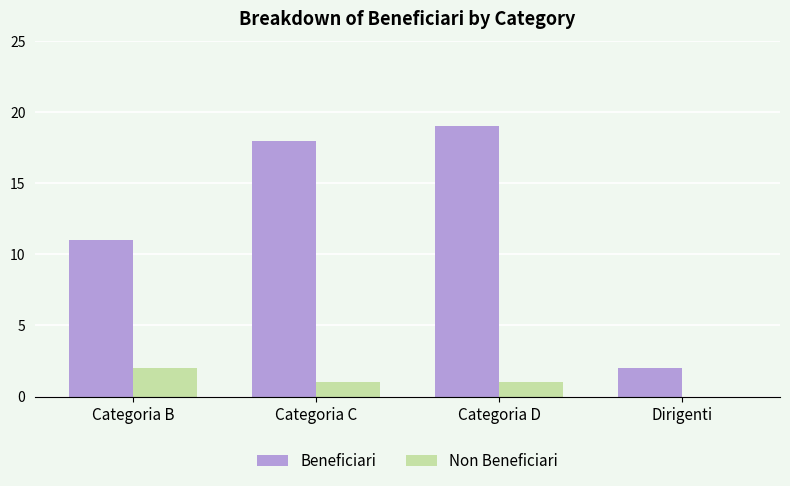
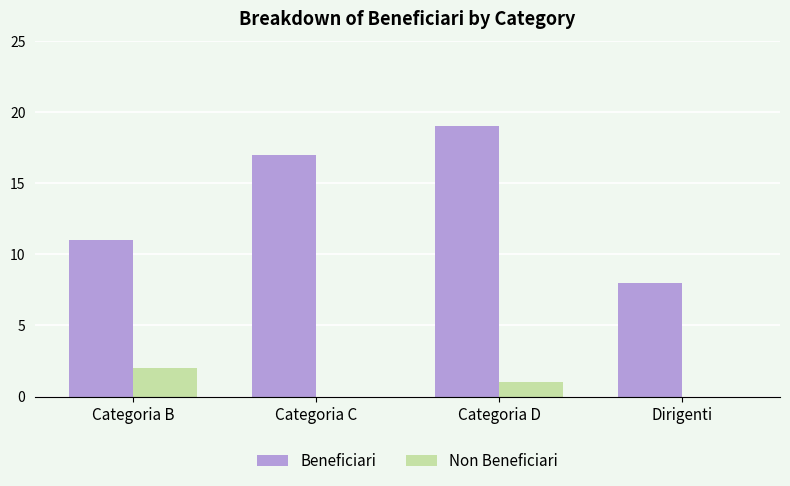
  {
    "Beneficiari": {
      "Categoria B": 11,
-     "Categoria C": 18,
+     "Categoria C": 17,
      "Categoria D": 19,
-     "Dirigenti": 2
+     "Dirigenti": 8
    },
    "Non Beneficiari": {
      "Categoria B": 2,
-     "Categoria C": 1,
+     "Categoria C": 0,
      "Categoria D": 1,
      "Dirigenti": 0
    }
  }
